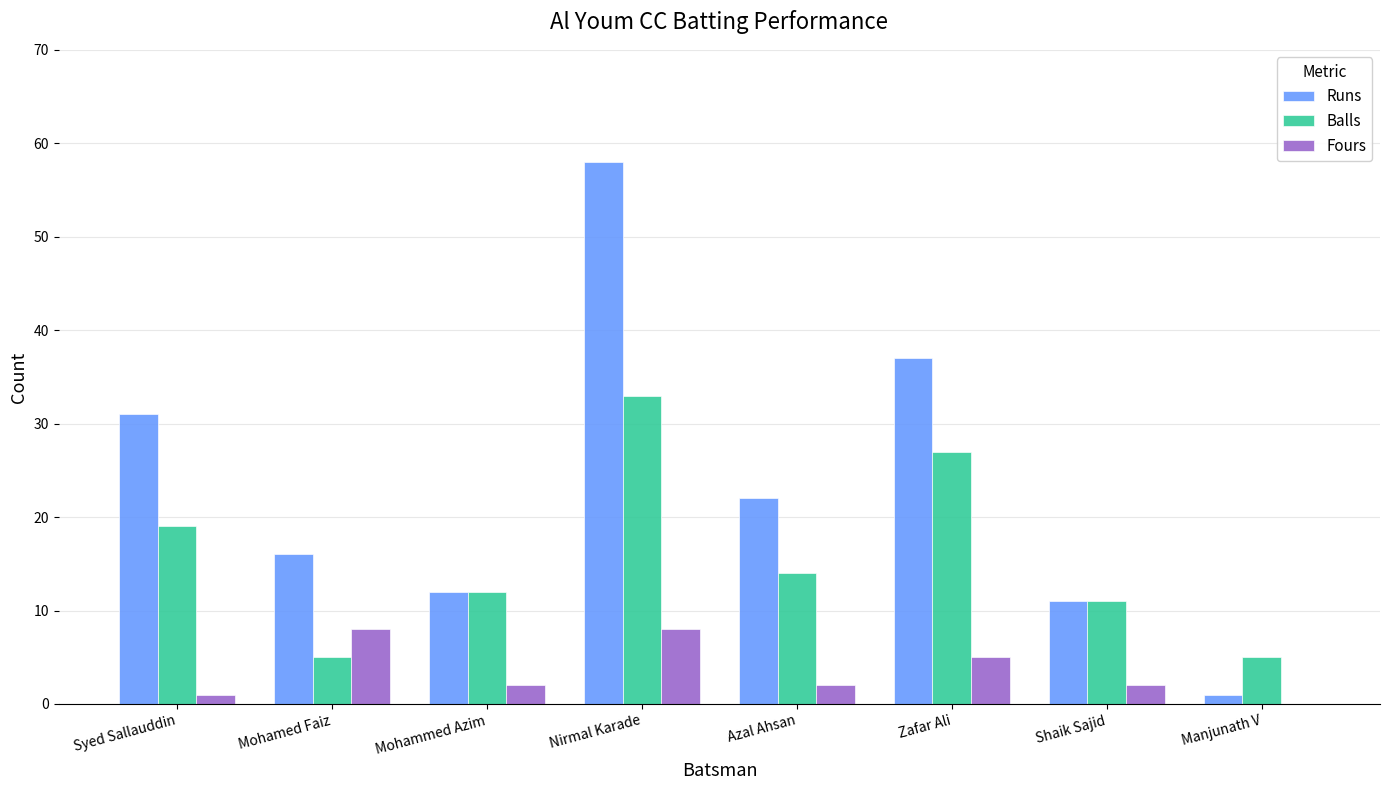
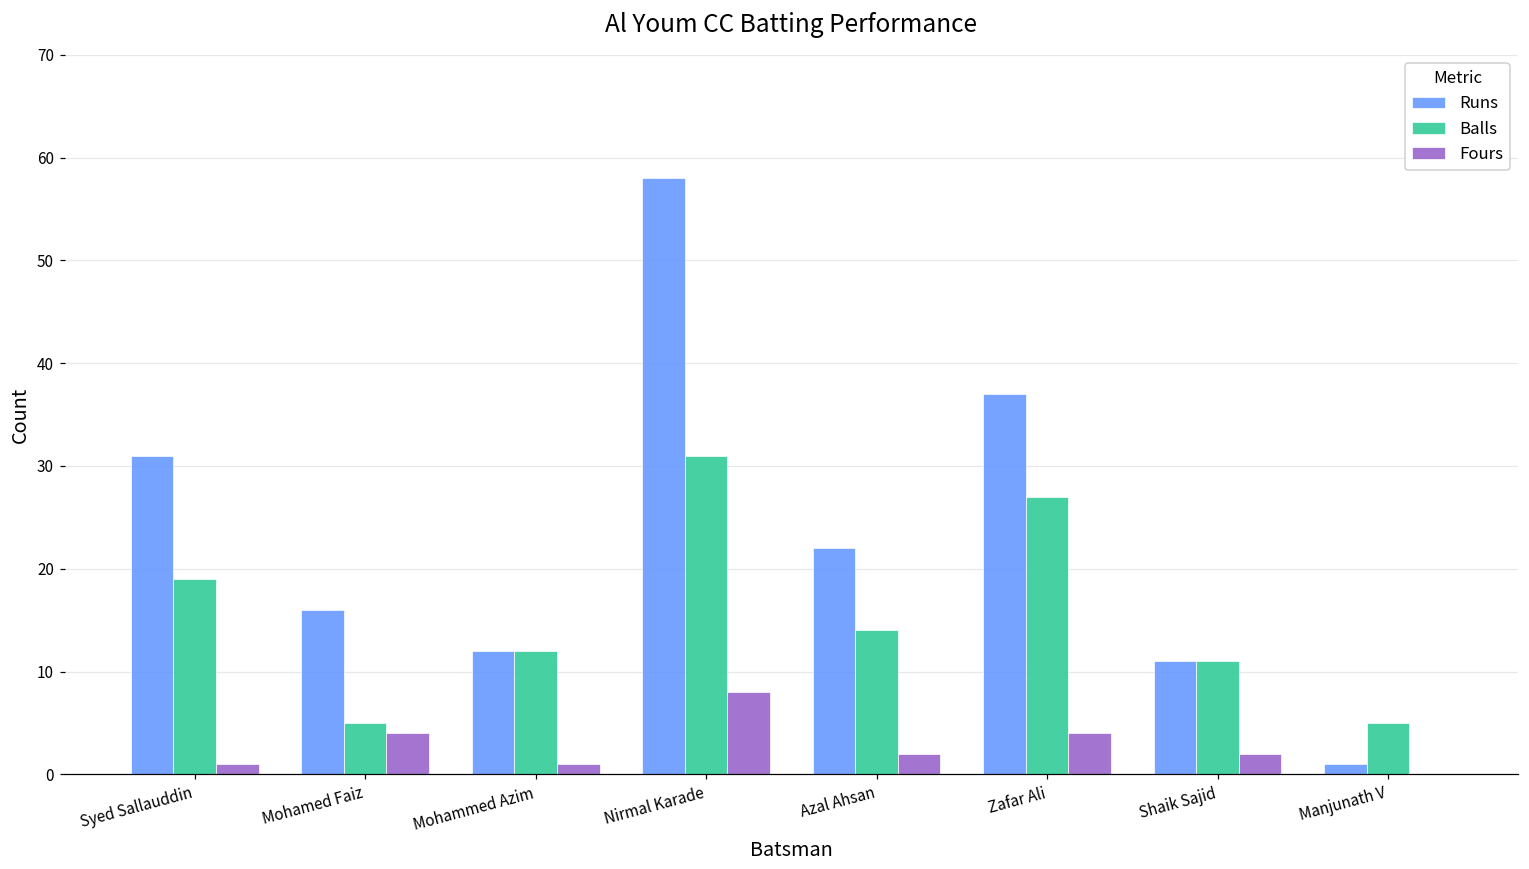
  {
    "Runs": {
      "Syed Sallauddin": 31,
      "Mohamed Faiz": 16,
      "Mohammed Azim": 12,
      "Nirmal Karade": 58,
      "Azal Ahsan": 22,
      "Zafar Ali": 37,
      "Shaik Sajid": 11,
      "Manjunath V": 1
    },
    "Balls": {
      "Syed Sallauddin": 19,
      "Mohamed Faiz": 5,
      "Mohammed Azim": 12,
-     "Nirmal Karade": 33,
+     "Nirmal Karade": 31,
      "Azal Ahsan": 14,
      "Zafar Ali": 27,
      "Shaik Sajid": 11,
      "Manjunath V": 5
    },
    "Fours": {
      "Syed Sallauddin": 1,
-     "Mohamed Faiz": 8,
-     "Mohammed Azim": 2,
+     "Mohamed Faiz": 4,
+     "Mohammed Azim": 1,
      "Nirmal Karade": 8,
      "Azal Ahsan": 2,
-     "Zafar Ali": 5,
+     "Zafar Ali": 4,
      "Shaik Sajid": 2,
      "Manjunath V": 0
    }
  }
